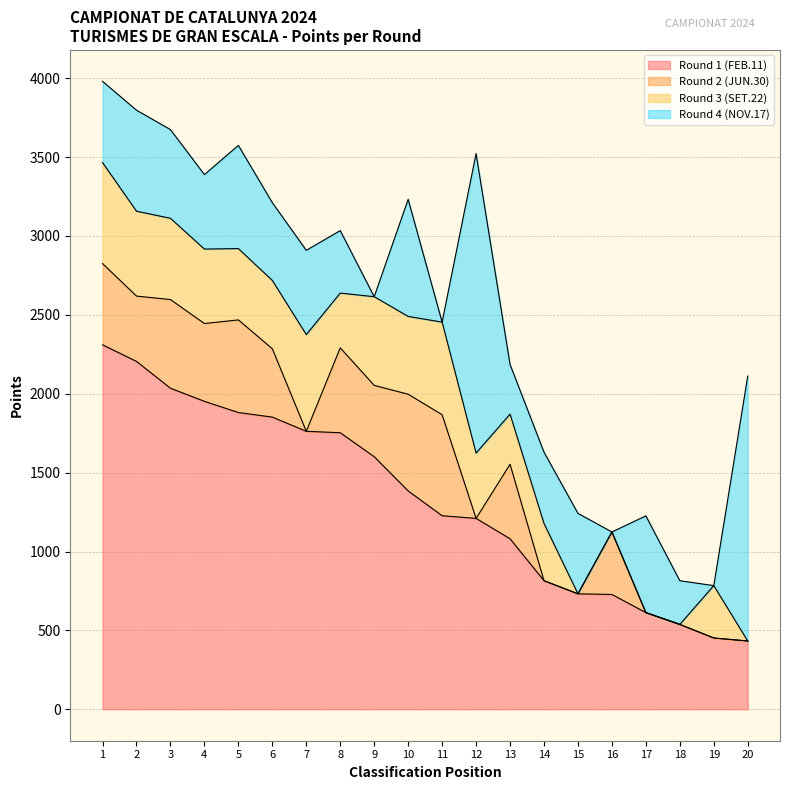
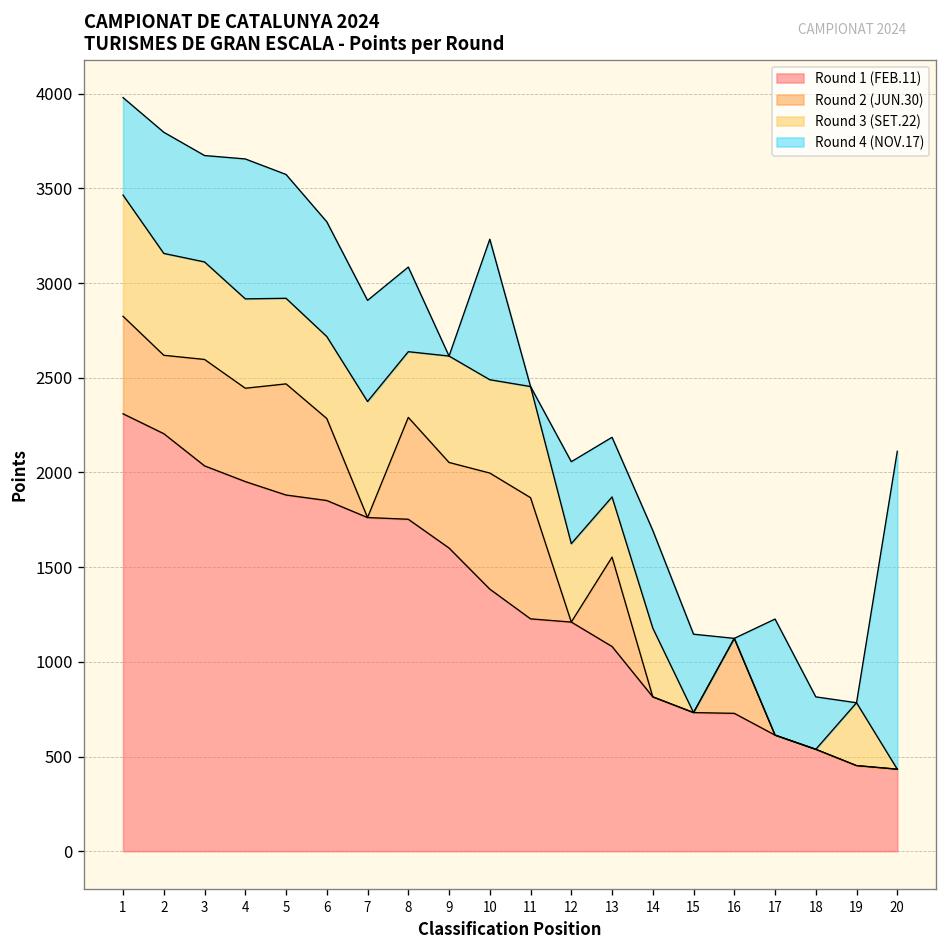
  {
    "Round 4 (NOV.17)": {
      "1": 520,
      "2": 640,
      "3": 560,
-     "4": 470,
+     "4": 740,
      "5": 650,
-     "6": 490,
+     "6": 610,
      "7": 530,
-     "8": 400,
+     "8": 450,
      "10": 740,
-     "12": 1900,
+     "12": 430,
      "13": 320,
-     "14": 450,
-     "15": 510,
+     "14": 520,
+     "15": 410,
      "17": 610,
      "18": 280,
      "20": 1680
    }
  }
